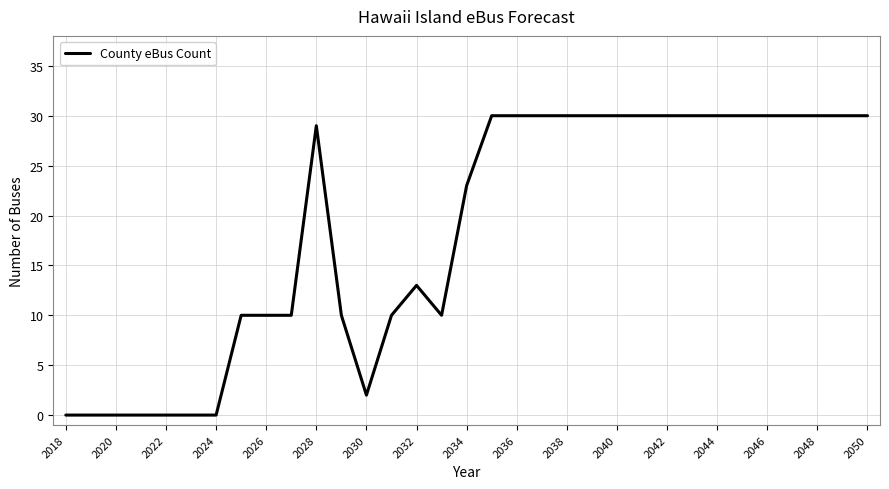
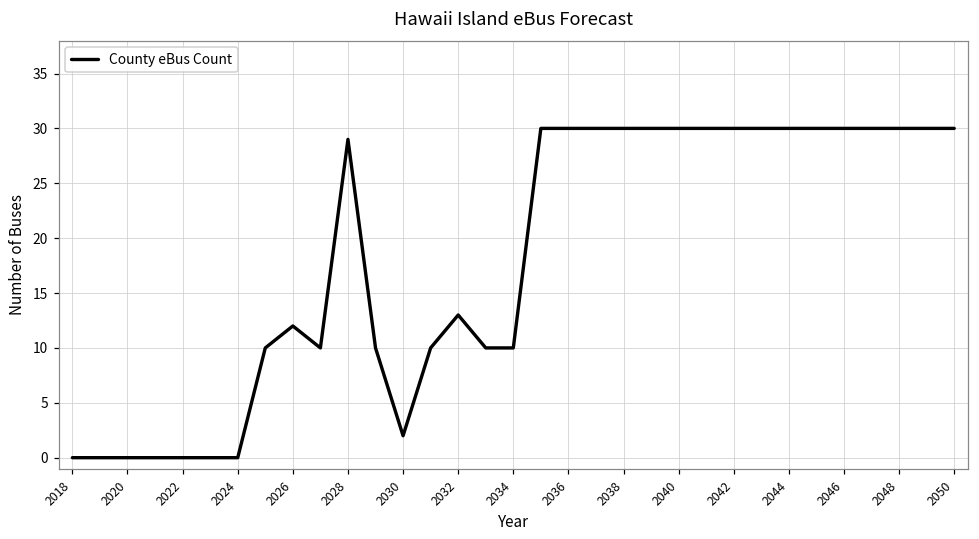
  {
    "2018": 0,
    "2020": 0,
    "2022": 0,
    "2024": 0,
-   "2026": 10,
+   "2026": 12,
    "2028": 29,
    "2030": 2,
    "2032": 13,
-   "2034": 23,
+   "2034": 10,
    "2036": 30,
    "2038": 30,
    "2040": 30,
    "2042": 30,
    "2044": 30,
    "2046": 30,
    "2048": 30,
    "2050": 30
  }
